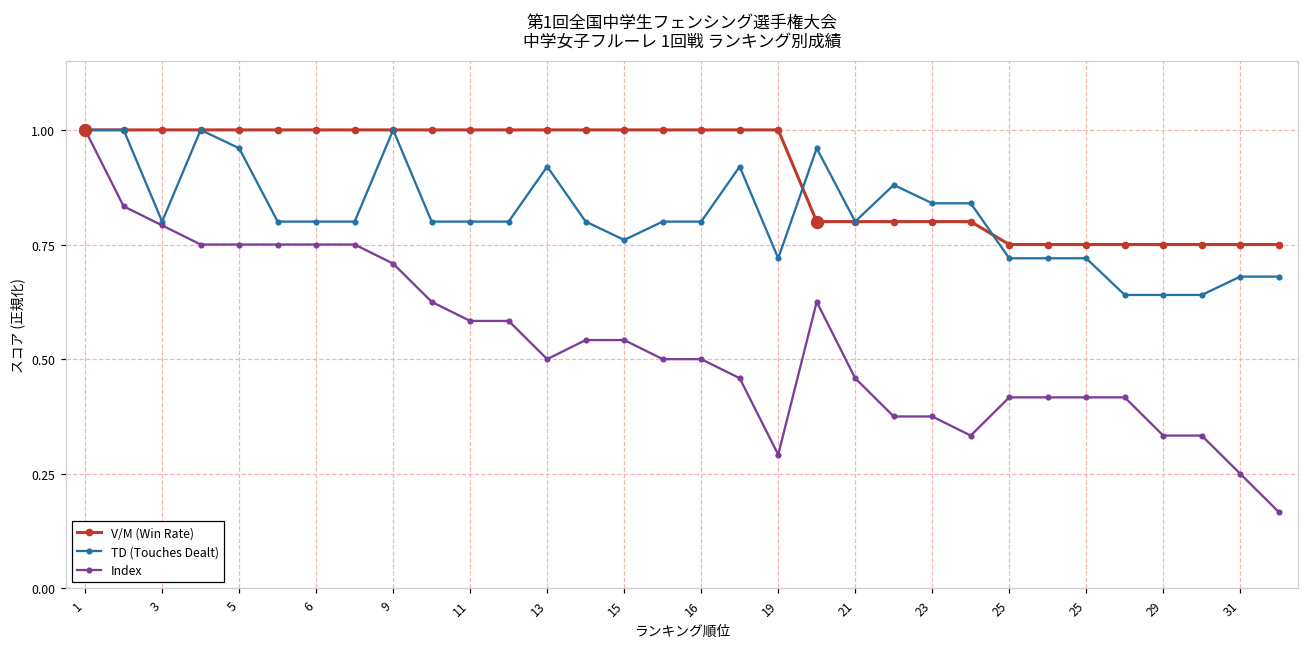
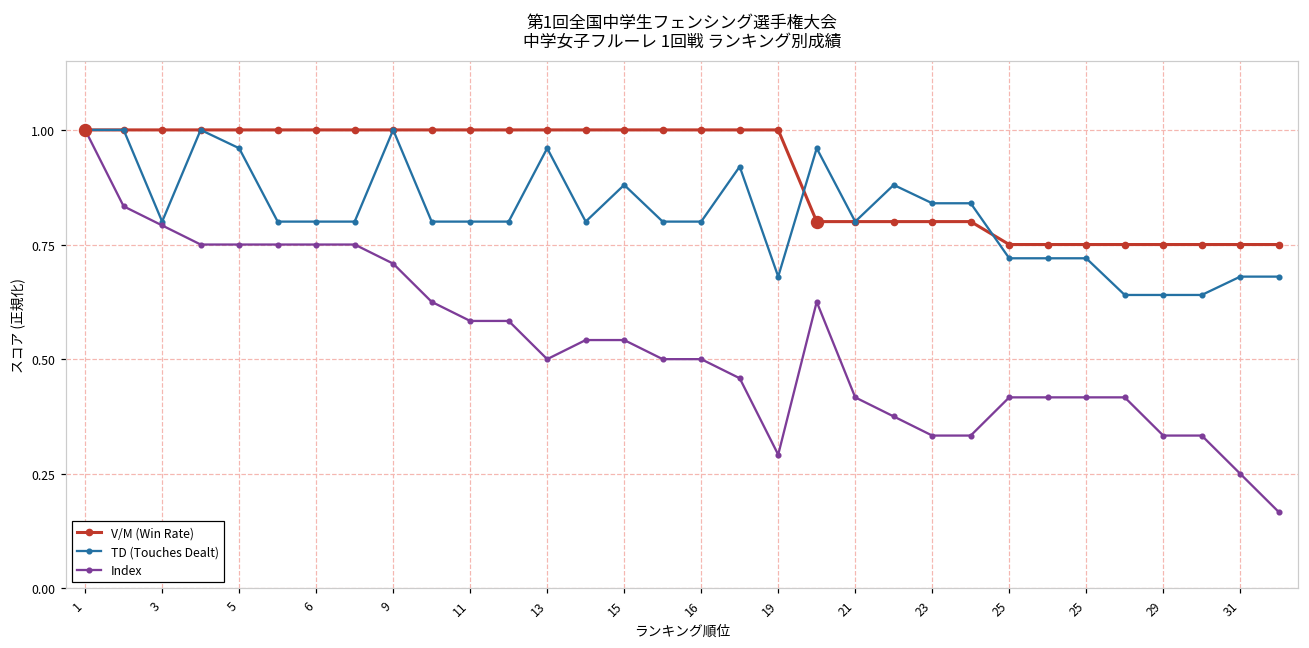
  {
    "TD (Touches Dealt)": {
      "3": 0.80,
      "5": 0.96,
-     "13": 0.92,
-     "15": 0.76,
-     "19": 0.72,
+     "13": 0.96,
+     "15": 0.88,
+     "19": 0.68,
      "23": 0.84,
      "29": 0.64,
      "31": 0.68
    },
    "Index": {
      "3": 0.79,
      "5": 0.75,
      "9": 0.71,
      "13": 0.50,
      "15": 0.54,
      "19": 0.29,
-     "21": 0.46,
-     "23": 0.38,
+     "21": 0.42,
+     "23": 0.33,
      "29": 0.33,
      "31": 0.25
    }
  }
